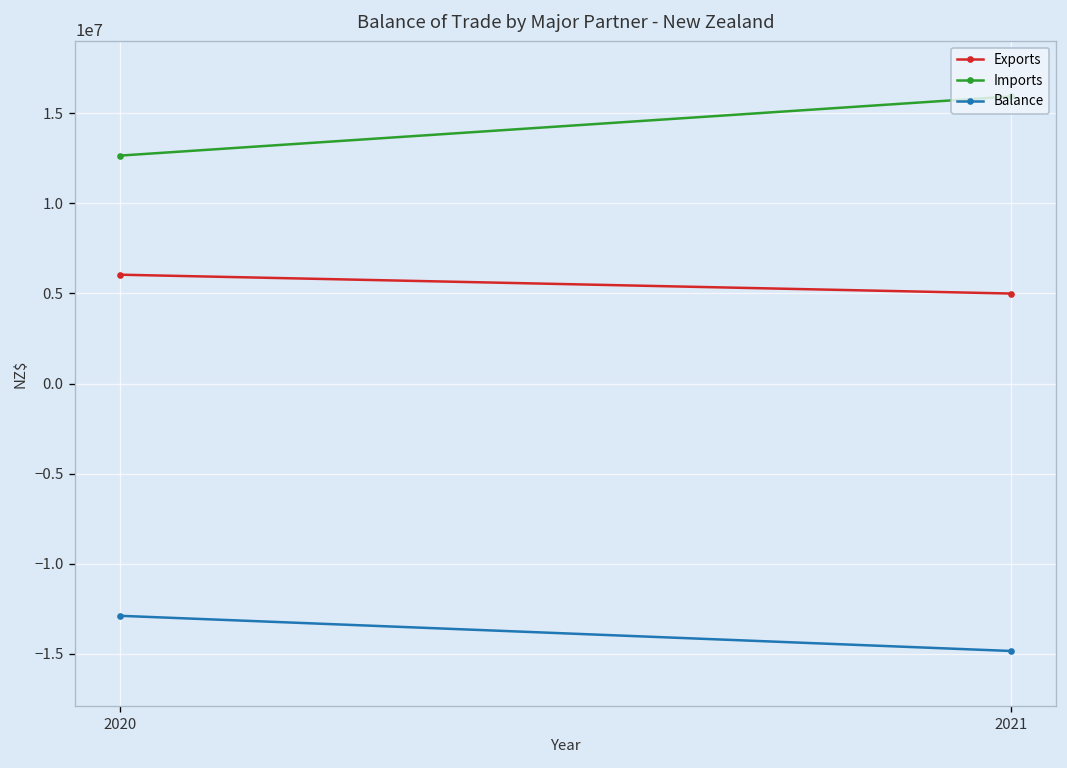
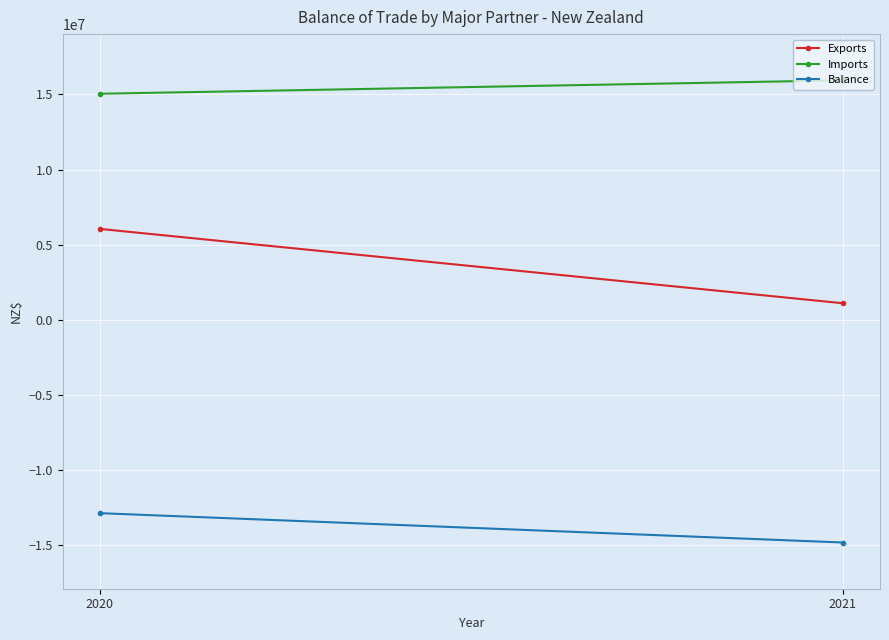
  {
    "Exports": {
      "2020": 6000000,
-     "2021": 5000000
+     "2021": 1100000
    },
    "Imports": {
-     "2020": 12700000
+     "2020": 15000000
    },
    "Balance": {
      "2020": -12900000,
      "2021": -14900000
    }
  }
